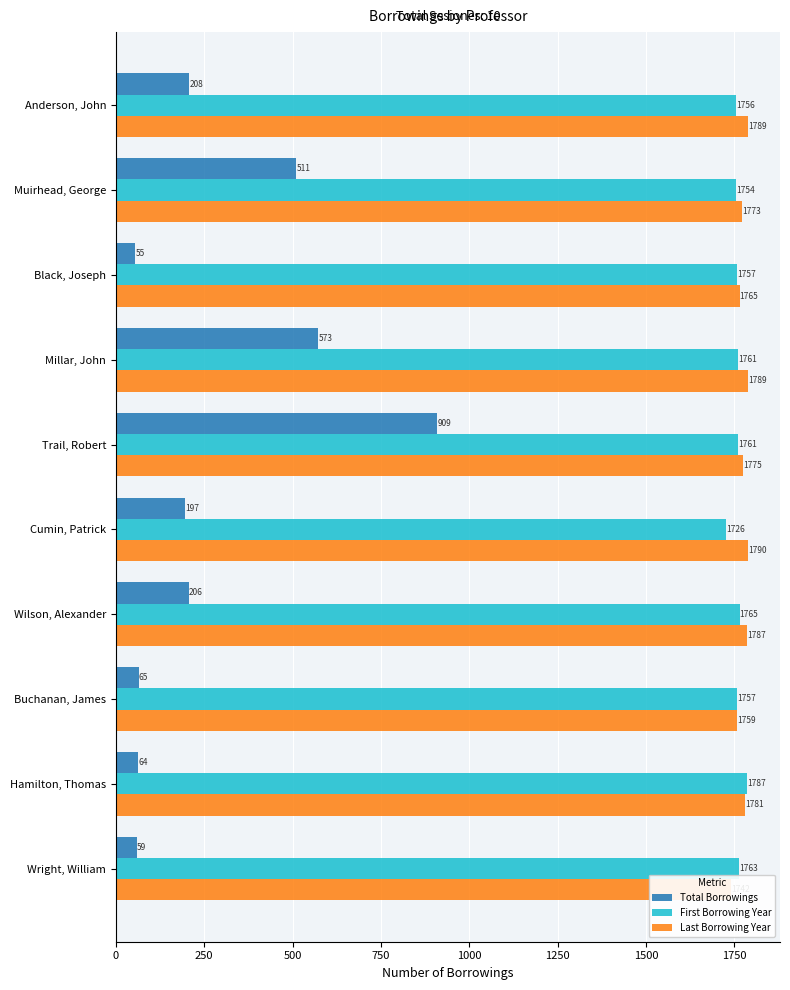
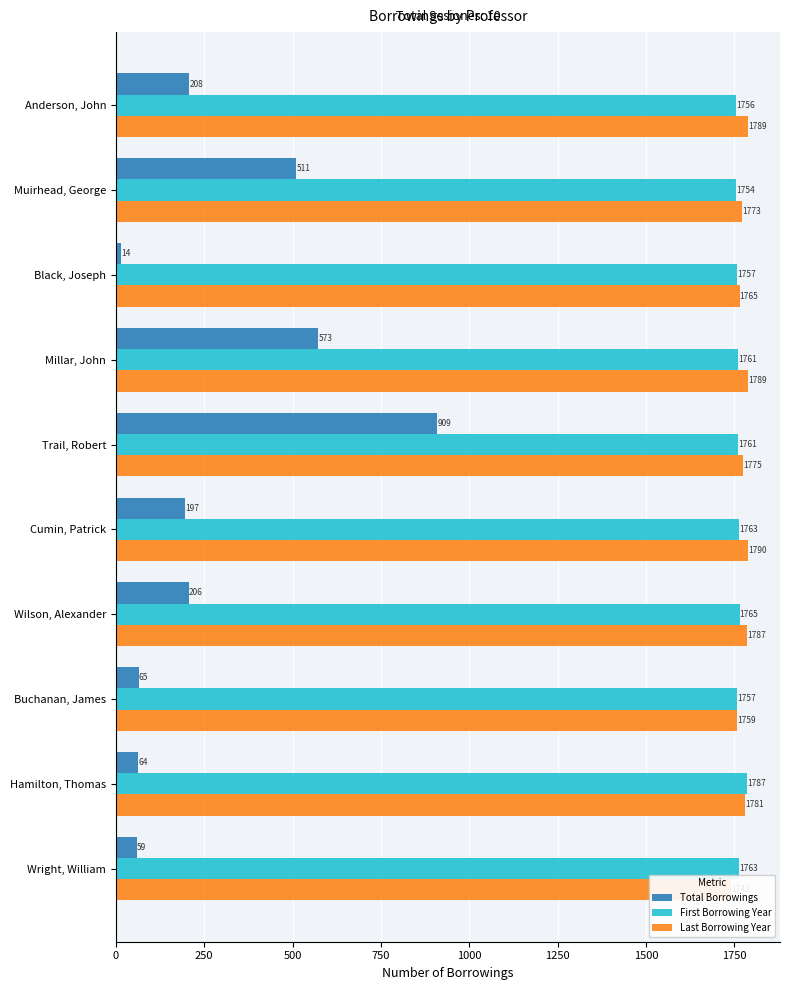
  {
    "Total Borrowings": {
      "Anderson, John": 208,
      "Muirhead, George": 511,
-     "Black, Joseph": 55,
+     "Black, Joseph": 14,
      "Millar, John": 573,
      "Trail, Robert": 909,
      "Cumin, Patrick": 197,
      "Wilson, Alexander": 206,
      "Buchanan, James": 65,
      "Hamilton, Thomas": 64,
      "Wright, William": 59
    },
    "First Borrowing Year": {
      "Anderson, John": 1756,
      "Muirhead, George": 1754,
      "Black, Joseph": 1757,
      "Millar, John": 1761,
      "Trail, Robert": 1761,
-     "Cumin, Patrick": 1726,
+     "Cumin, Patrick": 1763,
      "Wilson, Alexander": 1765,
      "Buchanan, James": 1757,
      "Hamilton, Thomas": 1787,
      "Wright, William": 1763
    },
    "Last Borrowing Year": {
      "Anderson, John": 1789,
      "Muirhead, George": 1773,
      "Black, Joseph": 1765,
      "Millar, John": 1789,
      "Trail, Robert": 1775,
      "Cumin, Patrick": 1790,
      "Wilson, Alexander": 1787,
      "Buchanan, James": 1759,
      "Hamilton, Thomas": 1781
    }
  }
